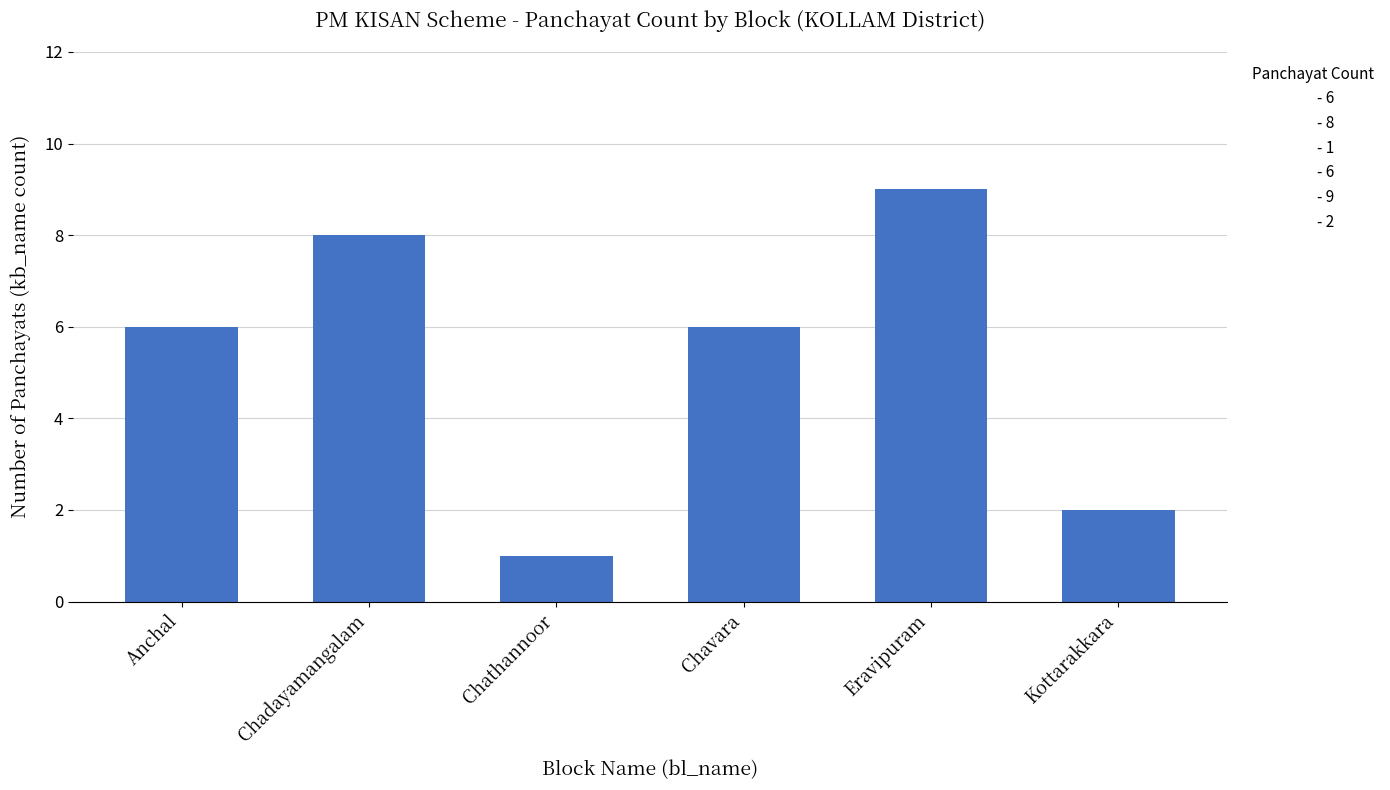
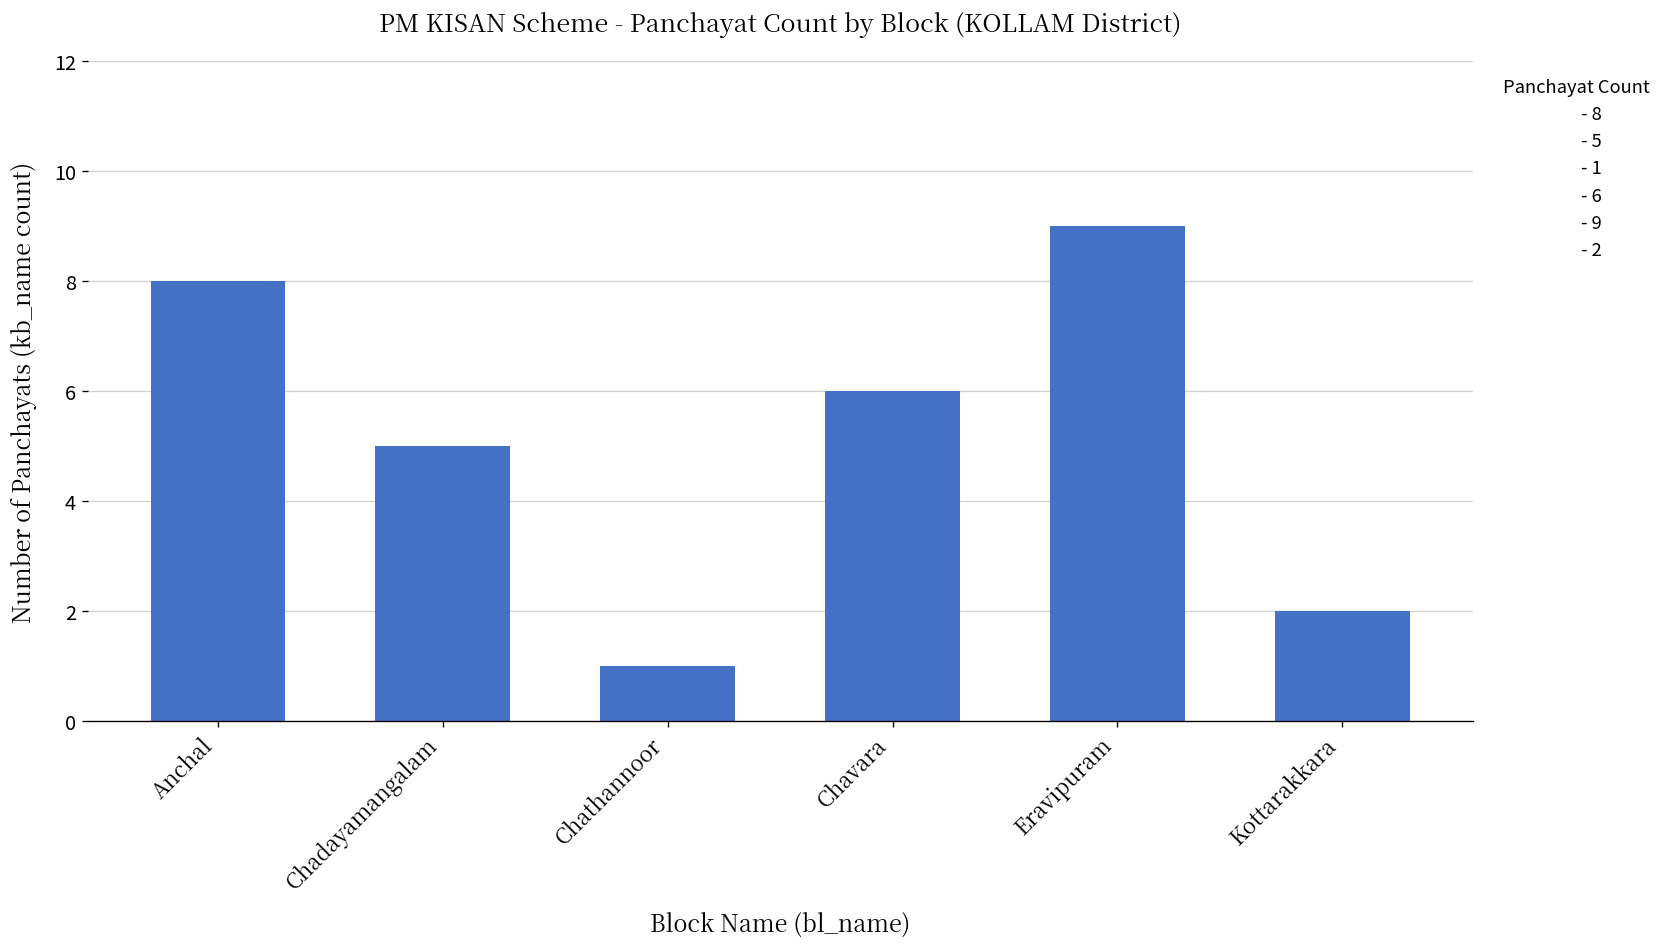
  {
-   "Anchal": 6,
-   "Chadayamangalam": 8
+   "Anchal": 8,
+   "Chadayamangalam": 5
  }
